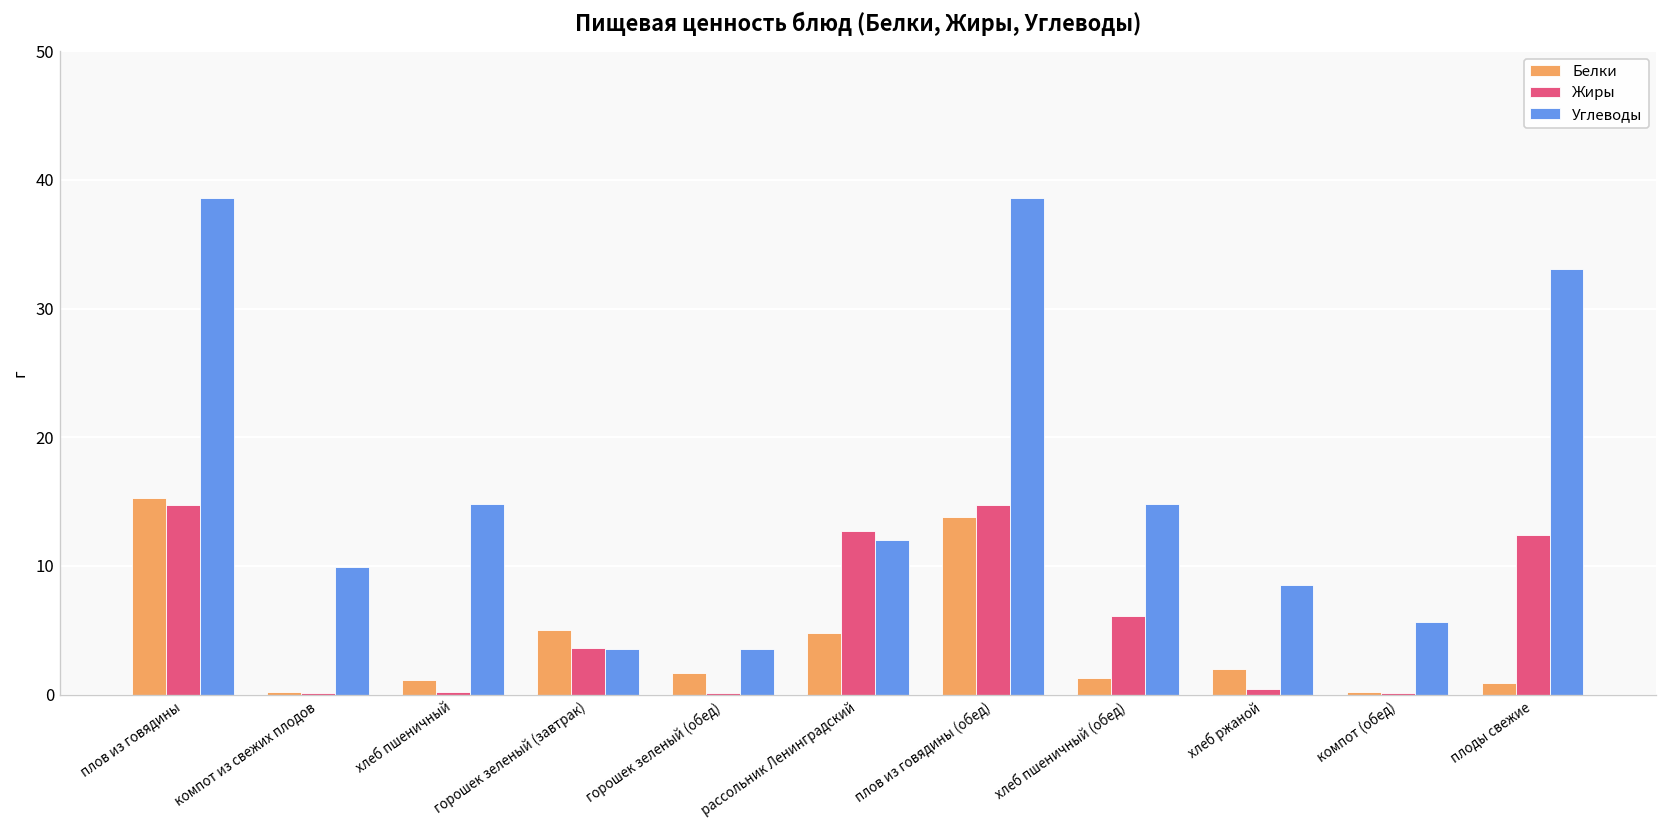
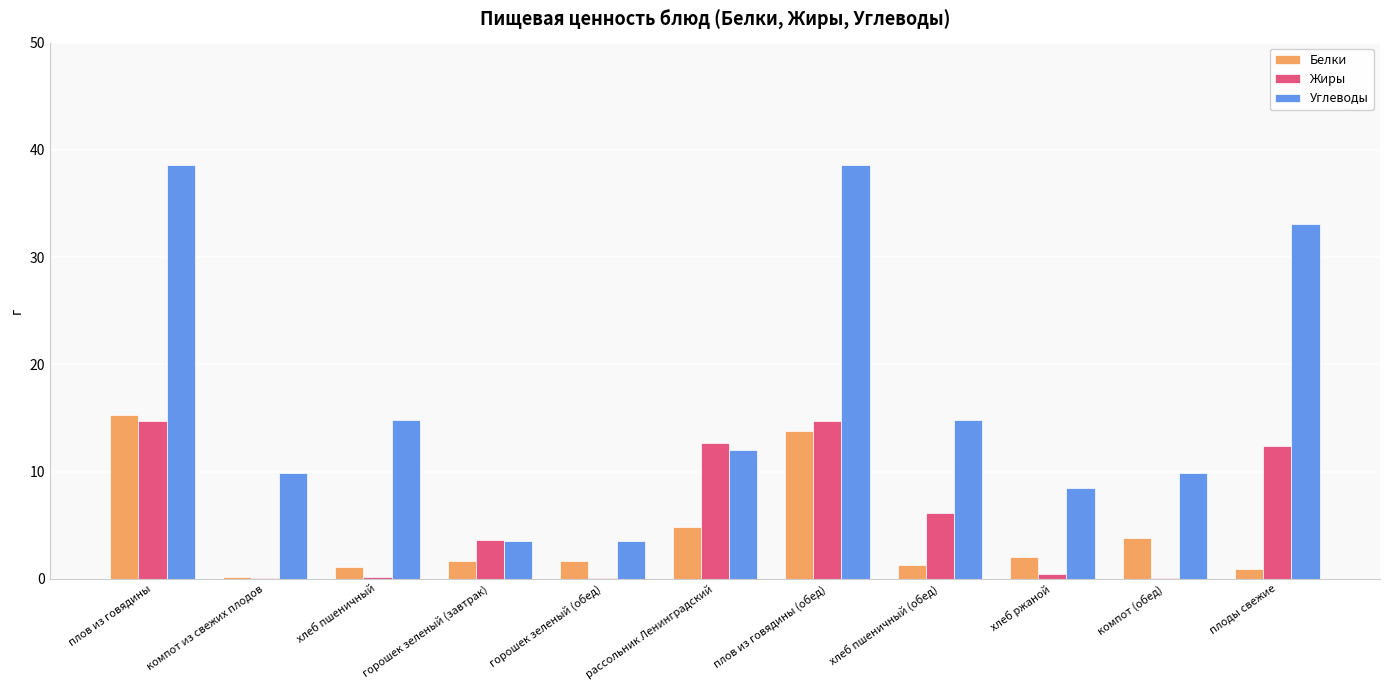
  {
    "Белки": {
      "плов из говядины": 15.3,
      "хлеб пшеничный": 1.1,
-     "горошек зеленый (завтрак)": 5.0,
+     "горошек зеленый (завтрак)": 1.7,
      "горошек зеленый (обед)": 1.7,
      "рассольник Ленинградский": 4.8,
      "плов из говядины (обед)": 13.8,
      "хлеб пшеничный (обед)": 1.3,
      "хлеб ржаной": 2.0,
-     "компот (обед)": 0.2,
+     "компот (обед)": 3.8,
      "плоды свежие": 0.9
    },
    "Жиры": {
      "плов из говядины": 14.7,
      "горошек зеленый (завтрак)": 3.6,
      "рассольник Ленинградский": 12.7,
      "плов из говядины (обед)": 14.7,
      "хлеб пшеничный (обед)": 6.1,
      "хлеб ржаной": 0.4,
      "плоды свежие": 12.4
    },
    "Углеводы": {
      "плов из говядины": 38.6,
      "компот из свежих плодов": 9.9,
      "хлеб пшеничный": 14.8,
      "горошек зеленый (завтрак)": 3.5,
      "горошек зеленый (обед)": 3.5,
      "рассольник Ленинградский": 12.0,
      "плов из говядины (обед)": 38.6,
      "хлеб пшеничный (обед)": 14.8,
      "хлеб ржаной": 8.5,
-     "компот (обед)": 5.6,
+     "компот (обед)": 9.9,
      "плоды свежие": 33.1
    }
  }
